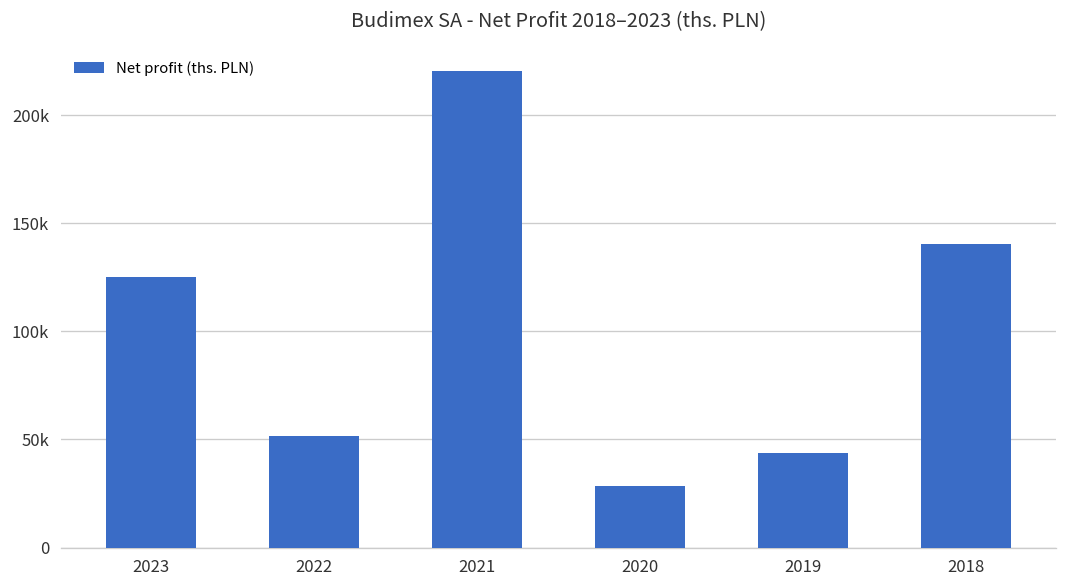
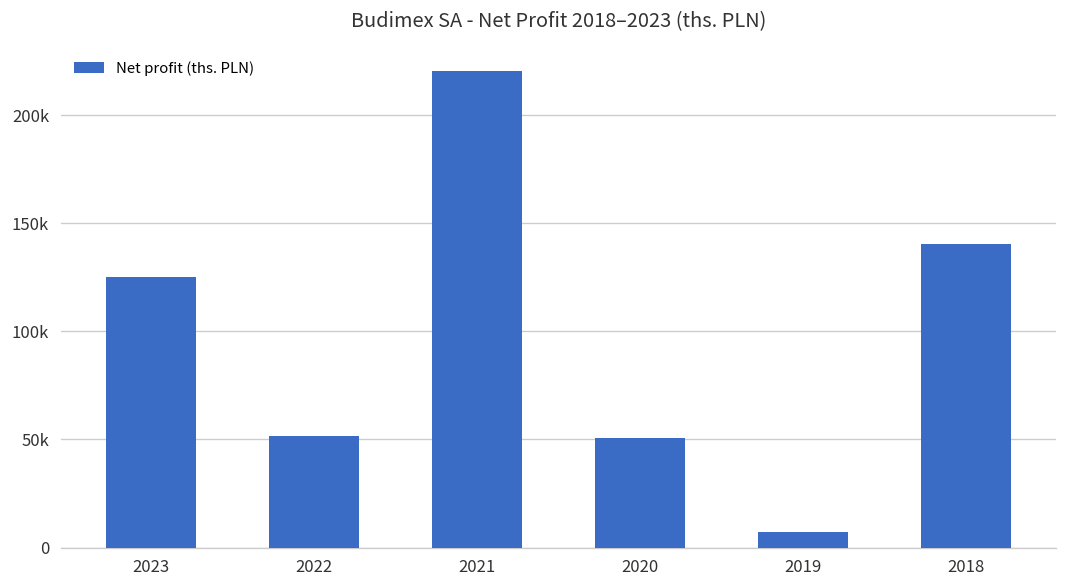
  {
    "2023": 125000,
    "2022": 52000,
    "2021": 220000,
-   "2020": 29000,
-   "2019": 44000,
+   "2020": 51000,
+   "2019": 7000,
    "2018": 140000
  }
